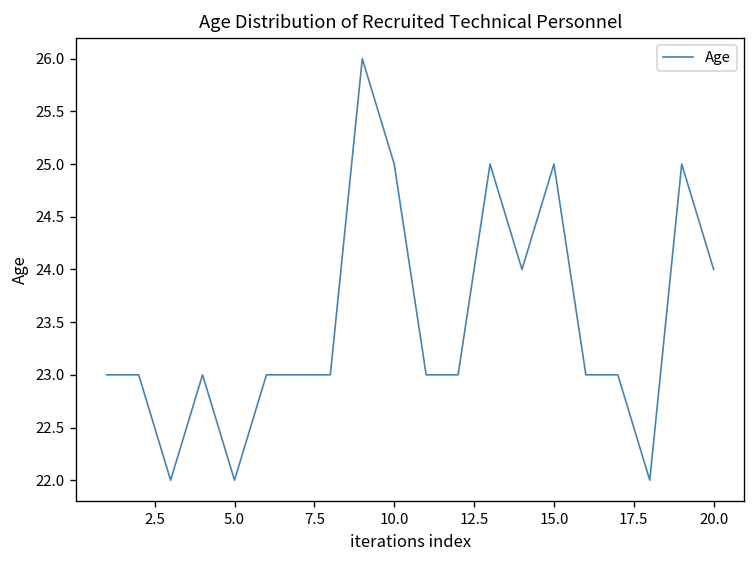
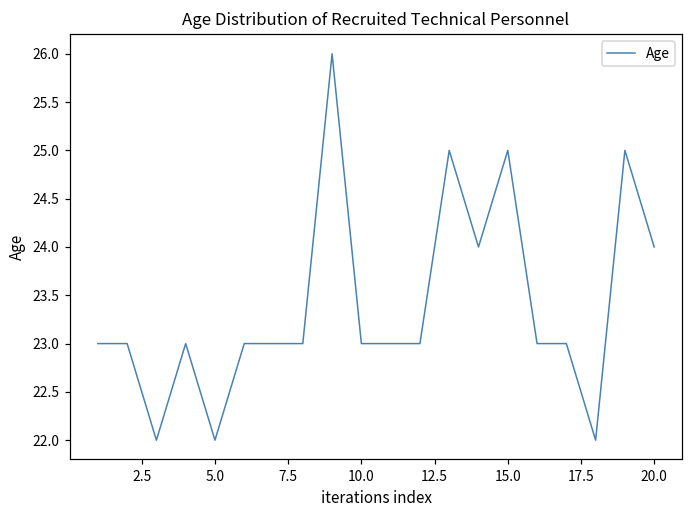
  {
    "5.0": 22,
-   "10.0": 25,
+   "10.0": 23,
    "15.0": 25,
    "20.0": 24
  }
